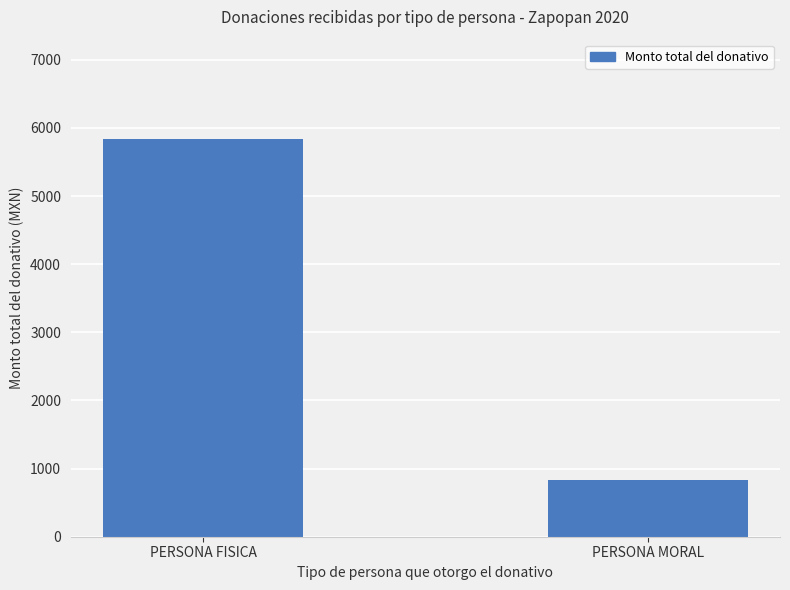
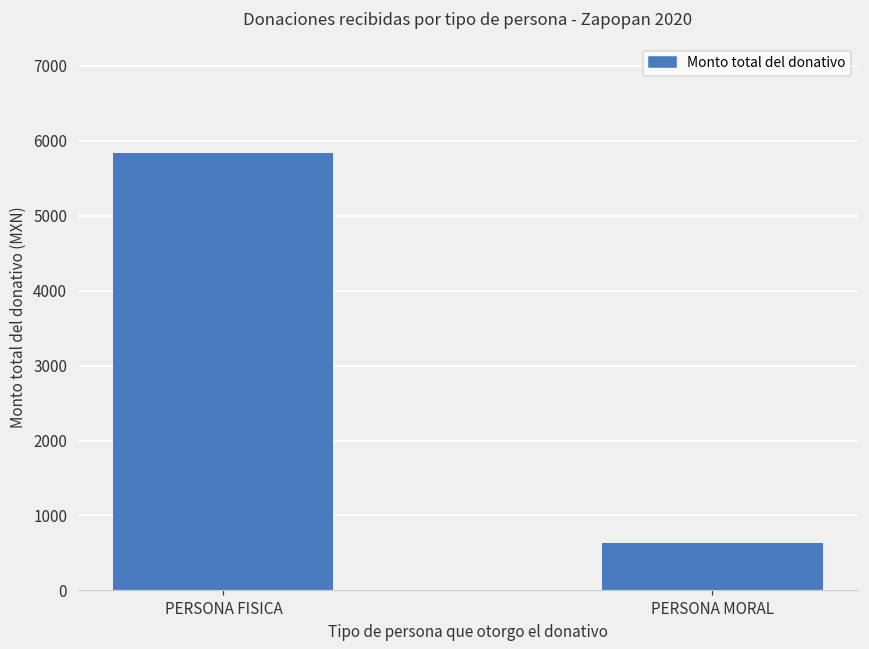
  {
    "PERSONA FISICA": 5800,
-   "PERSONA MORAL": 800
+   "PERSONA MORAL": 600
  }
